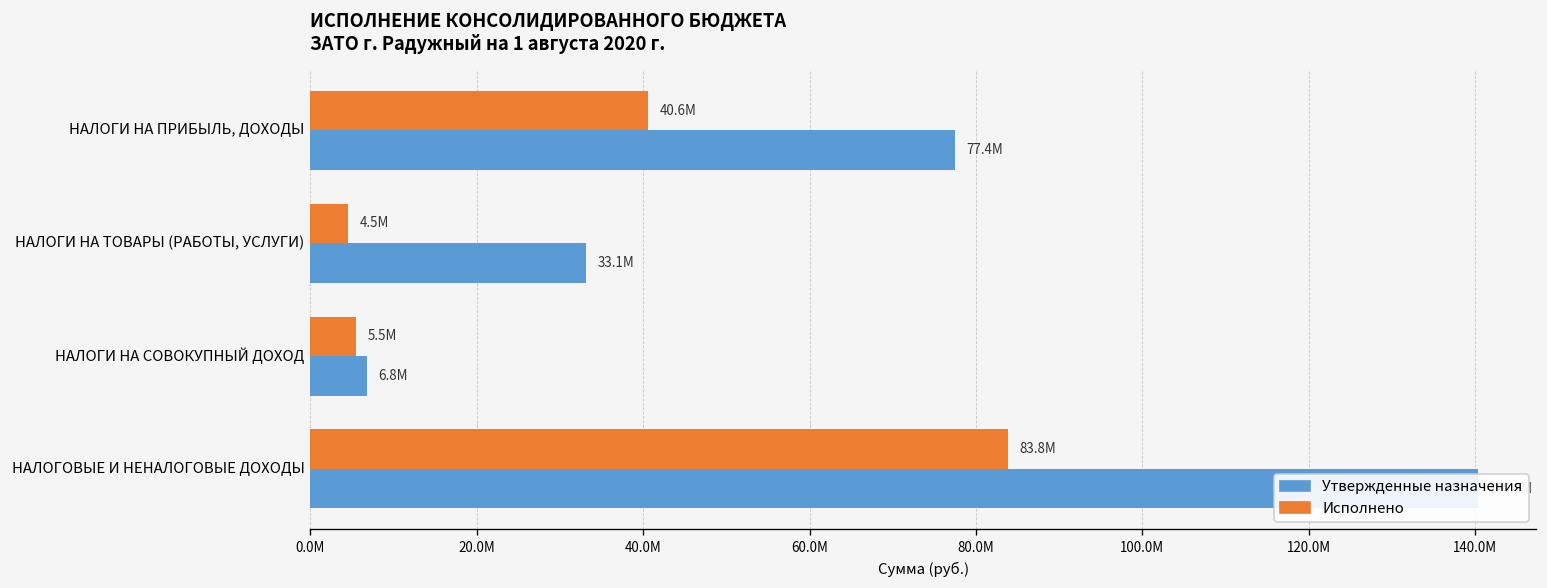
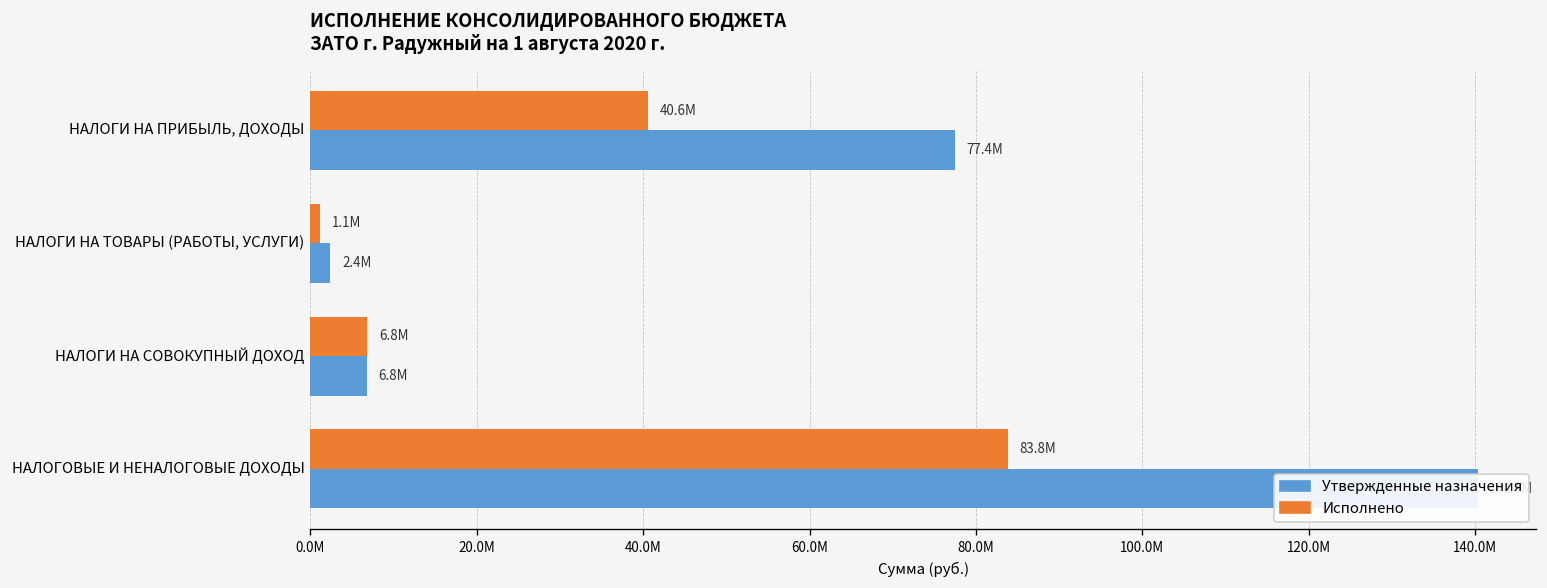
  {
    "Утвержденные назначения": {
      "НАЛОГИ НА ПРИБЫЛЬ, ДОХОДЫ": "77.4M",
-     "НАЛОГИ НА ТОВАРЫ (РАБОТЫ, УСЛУГИ)": "33.1M",
+     "НАЛОГИ НА ТОВАРЫ (РАБОТЫ, УСЛУГИ)": "2.4M",
      "НАЛОГИ НА СОВОКУПНЫЙ ДОХОД": "6.8M"
    },
    "Исполнено": {
      "НАЛОГИ НА ПРИБЫЛЬ, ДОХОДЫ": "40.6M",
-     "НАЛОГИ НА ТОВАРЫ (РАБОТЫ, УСЛУГИ)": "4.5M",
-     "НАЛОГИ НА СОВОКУПНЫЙ ДОХОД": "5.5M",
+     "НАЛОГИ НА ТОВАРЫ (РАБОТЫ, УСЛУГИ)": "1.1M",
+     "НАЛОГИ НА СОВОКУПНЫЙ ДОХОД": "6.8M",
      "НАЛОГОВЫЕ И НЕНАЛОГОВЫЕ ДОХОДЫ": "83.8M"
    }
  }
